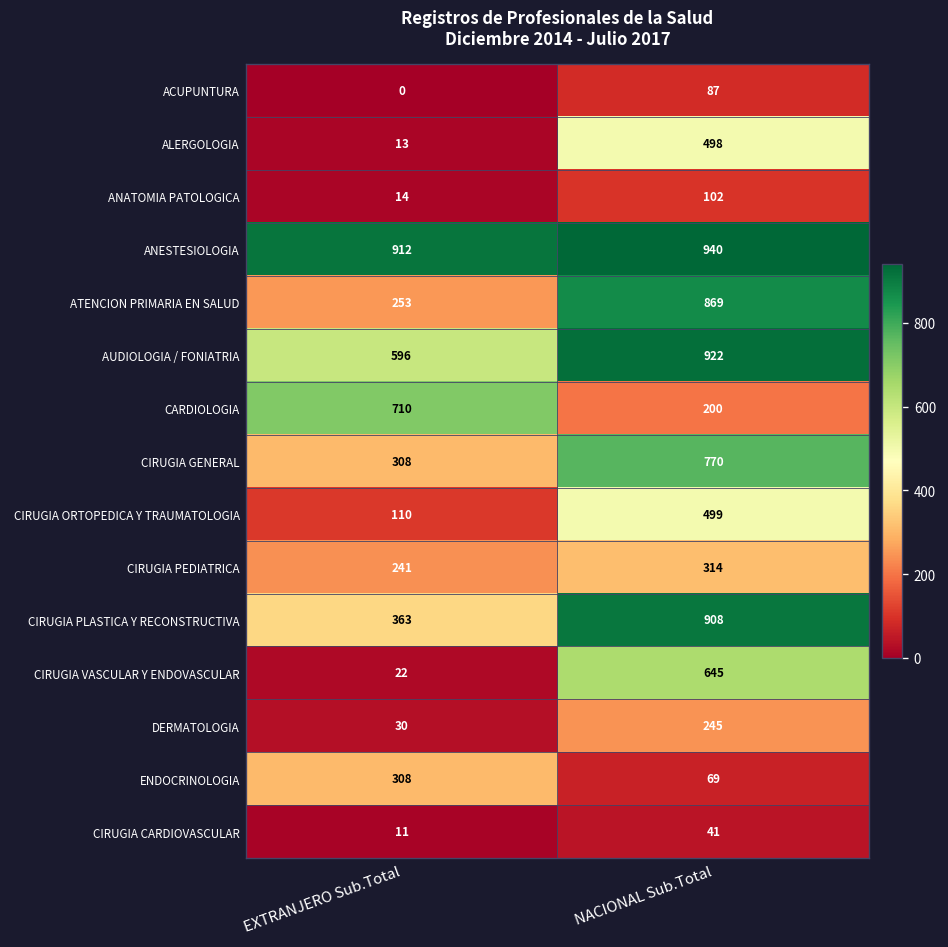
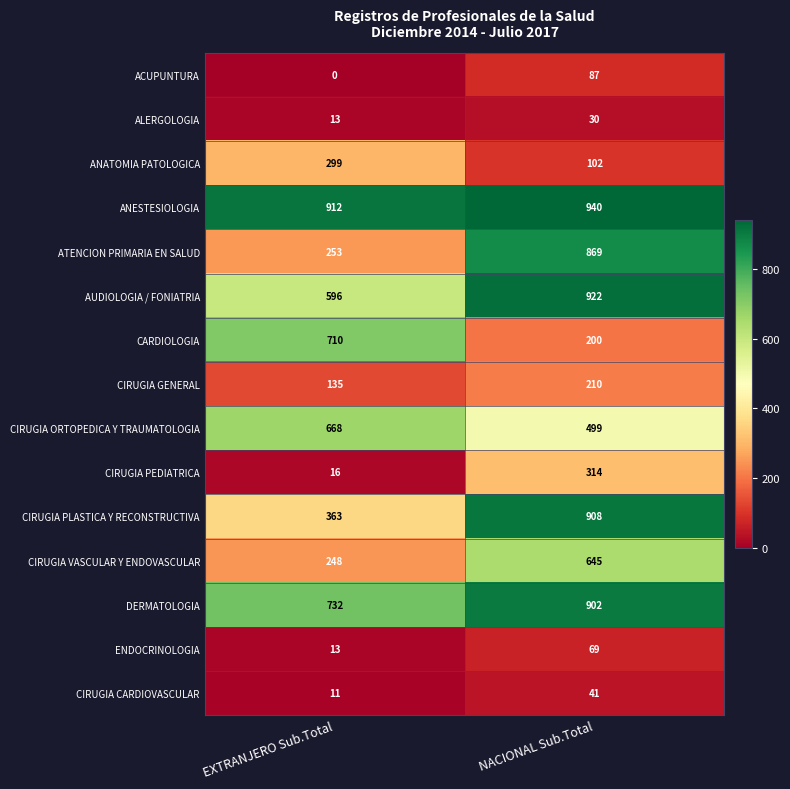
  {
    "ACUPUNTURA": {
      "EXTRANJERO Sub.Total": 0,
      "NACIONAL Sub.Total": 87
    },
    "ALERGOLOGIA": {
      "EXTRANJERO Sub.Total": 13,
-     "NACIONAL Sub.Total": 498
+     "NACIONAL Sub.Total": 30
    },
    "ANATOMIA PATOLOGICA": {
-     "EXTRANJERO Sub.Total": 14,
+     "EXTRANJERO Sub.Total": 299,
      "NACIONAL Sub.Total": 102
    },
    "ANESTESIOLOGIA": {
      "EXTRANJERO Sub.Total": 912,
      "NACIONAL Sub.Total": 940
    },
    "ATENCION PRIMARIA EN SALUD": {
      "EXTRANJERO Sub.Total": 253,
      "NACIONAL Sub.Total": 869
    },
    "AUDIOLOGIA / FONIATRIA": {
      "EXTRANJERO Sub.Total": 596,
      "NACIONAL Sub.Total": 922
    },
    "CARDIOLOGIA": {
      "EXTRANJERO Sub.Total": 710,
      "NACIONAL Sub.Total": 200
    },
    "CIRUGIA GENERAL": {
-     "EXTRANJERO Sub.Total": 308,
-     "NACIONAL Sub.Total": 770
+     "EXTRANJERO Sub.Total": 135,
+     "NACIONAL Sub.Total": 210
    },
    "CIRUGIA ORTOPEDICA Y TRAUMATOLOGIA": {
-     "EXTRANJERO Sub.Total": 110,
+     "EXTRANJERO Sub.Total": 668,
      "NACIONAL Sub.Total": 499
    },
    "CIRUGIA PEDIATRICA": {
-     "EXTRANJERO Sub.Total": 241,
+     "EXTRANJERO Sub.Total": 16,
      "NACIONAL Sub.Total": 314
    },
    "CIRUGIA PLASTICA Y RECONSTRUCTIVA": {
      "EXTRANJERO Sub.Total": 363,
      "NACIONAL Sub.Total": 908
    },
    "CIRUGIA VASCULAR Y ENDOVASCULAR": {
-     "EXTRANJERO Sub.Total": 22,
+     "EXTRANJERO Sub.Total": 248,
      "NACIONAL Sub.Total": 645
    },
    "DERMATOLOGIA": {
-     "EXTRANJERO Sub.Total": 30,
-     "NACIONAL Sub.Total": 245
+     "EXTRANJERO Sub.Total": 732,
+     "NACIONAL Sub.Total": 902
    },
    "ENDOCRINOLOGIA": {
-     "EXTRANJERO Sub.Total": 308,
+     "EXTRANJERO Sub.Total": 13,
      "NACIONAL Sub.Total": 69
    },
    "CIRUGIA CARDIOVASCULAR": {
      "EXTRANJERO Sub.Total": 11,
      "NACIONAL Sub.Total": 41
    }
  }
